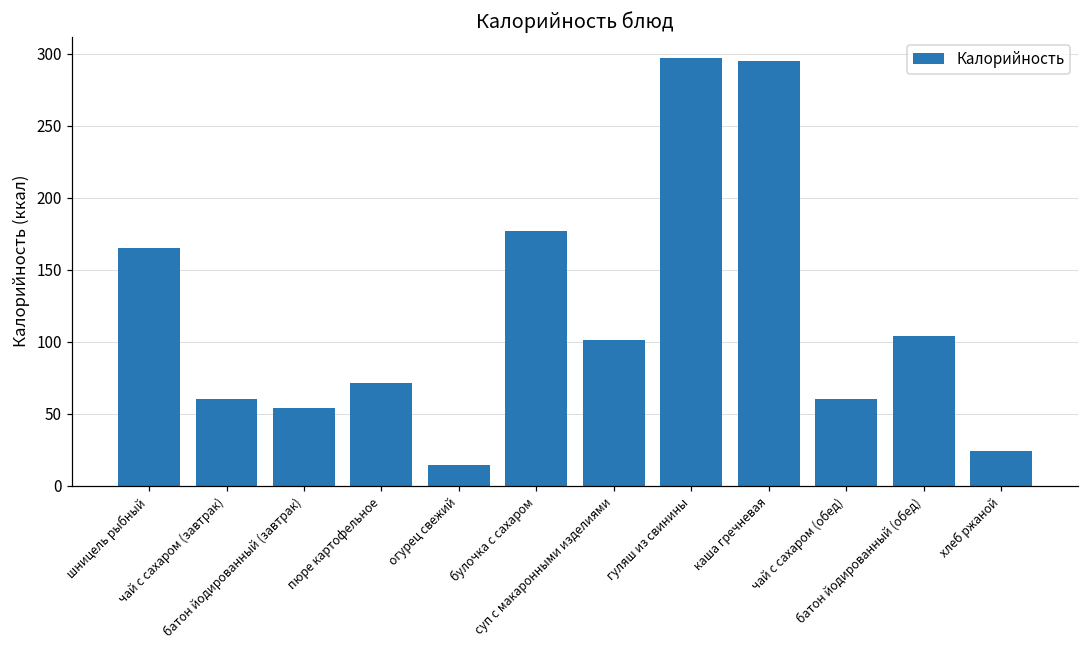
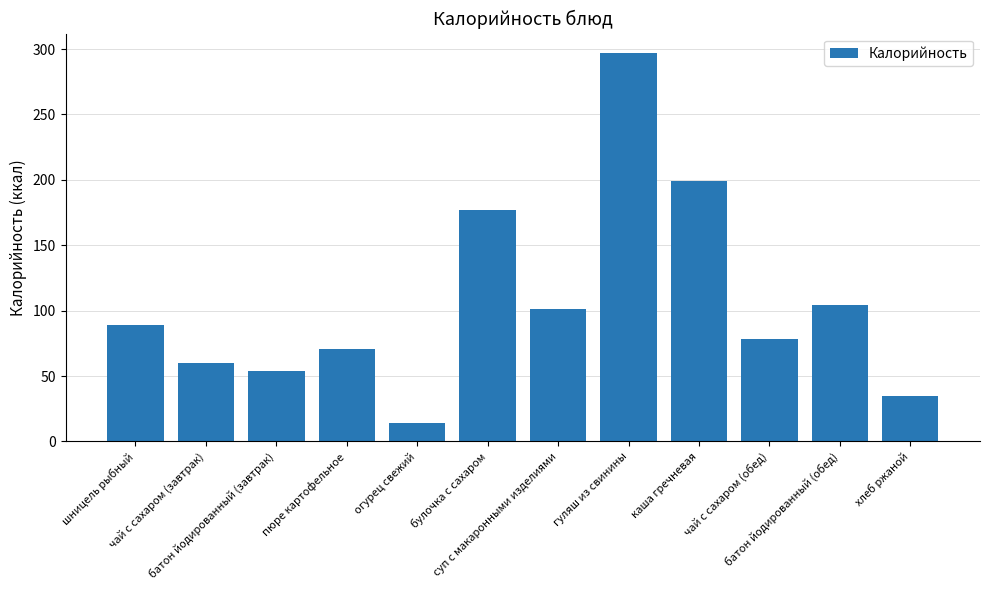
  {
-   "шницель рыбный": 165,
+   "шницель рыбный": 89,
    "чай с сахаром (завтрак)": 60,
    "батон йодированный (завтрак)": 54,
    "пюре картофельное": 71,
    "огурец свежий": 14,
    "булочка с сахаром": 177,
    "суп с макаронными изделиями": 101,
    "гуляш из свинины": 297,
-   "каша гречневая": 295,
-   "чай с сахаром (обед)": 60,
+   "каша гречневая": 199,
+   "чай с сахаром (обед)": 78,
    "батон йодированный (обед)": 104,
-   "хлеб ржаной": 24
+   "хлеб ржаной": 35
  }
